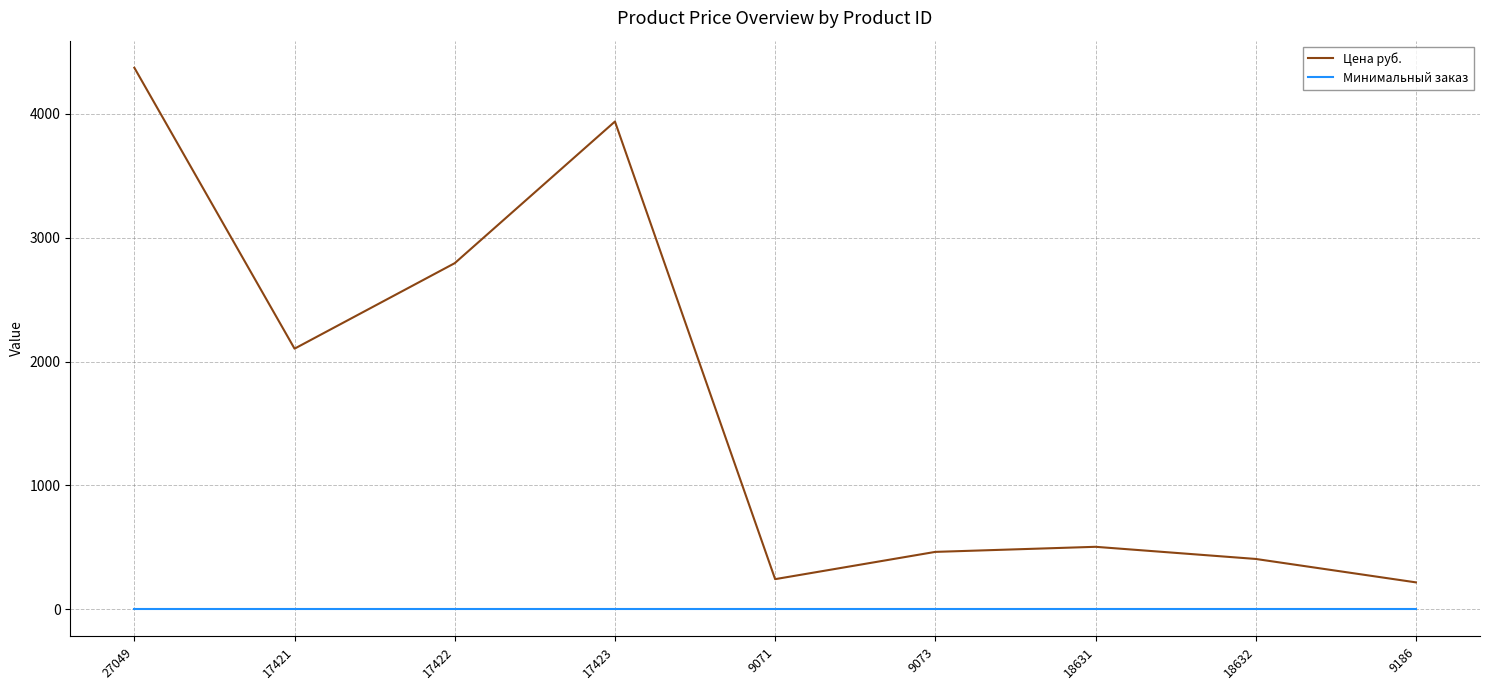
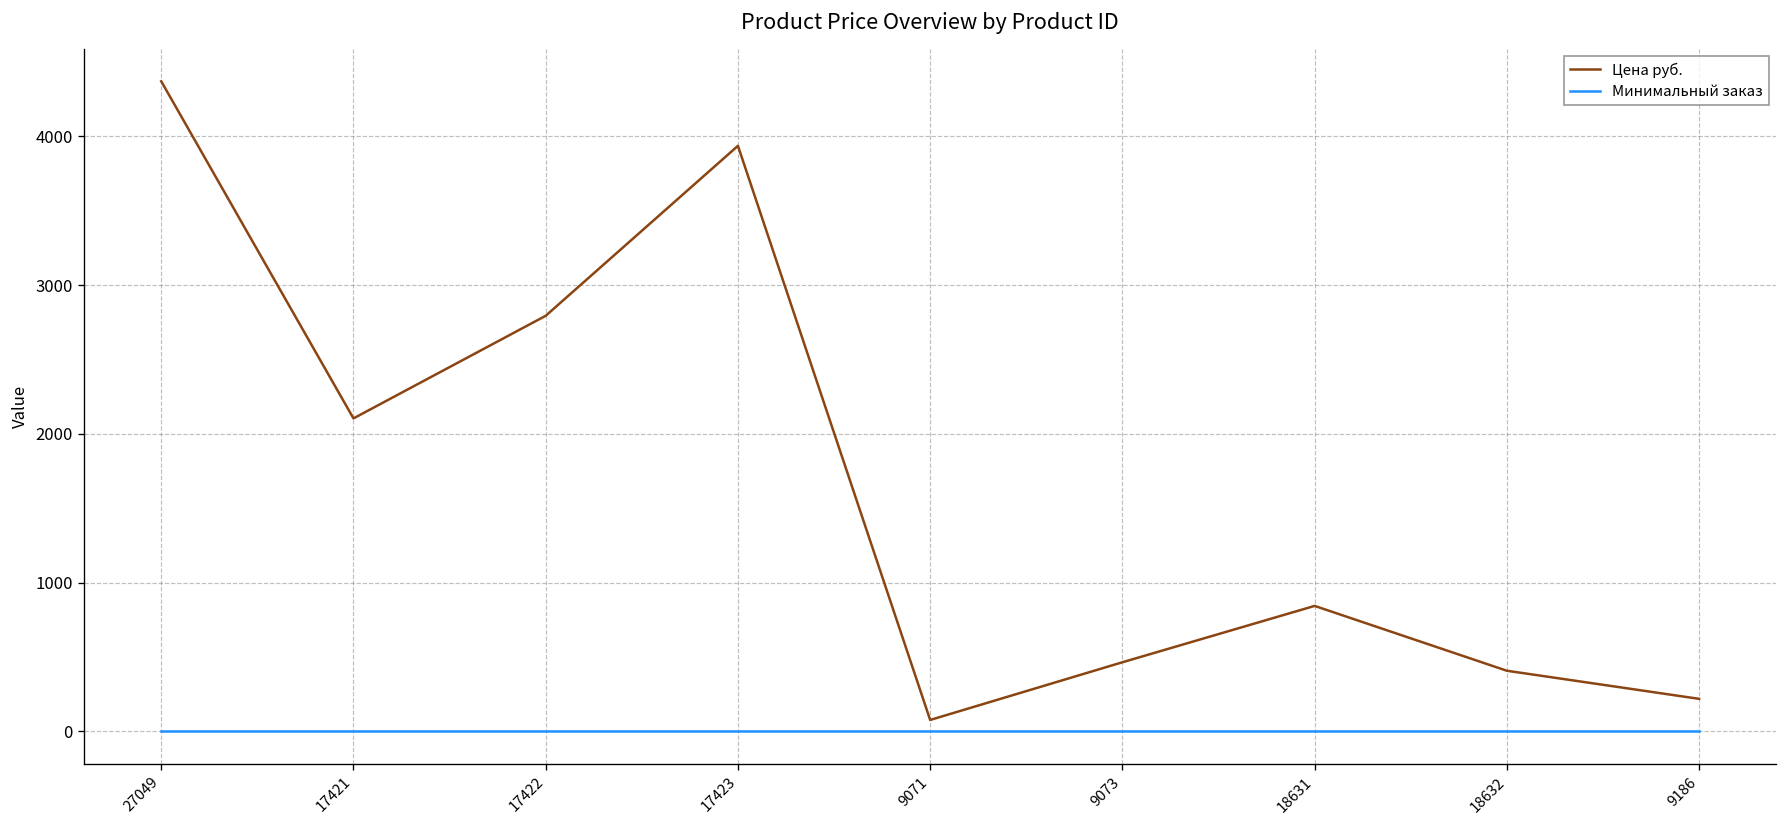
  {
    "Цена руб.": {
      "27049": 4370,
      "17421": 2100,
      "17422": 2790,
      "17423": 3940,
-     "9071": 240,
+     "9071": 80,
      "9073": 460,
-     "18631": 510,
+     "18631": 840,
      "18632": 410,
      "9186": 220
    },
    "Минимальный заказ": {
      "27049": 0,
      "17421": 0,
      "17422": 0,
      "17423": 0,
      "9071": 0,
      "9073": 0,
      "18631": 0,
      "18632": 0,
      "9186": 0
    }
  }
